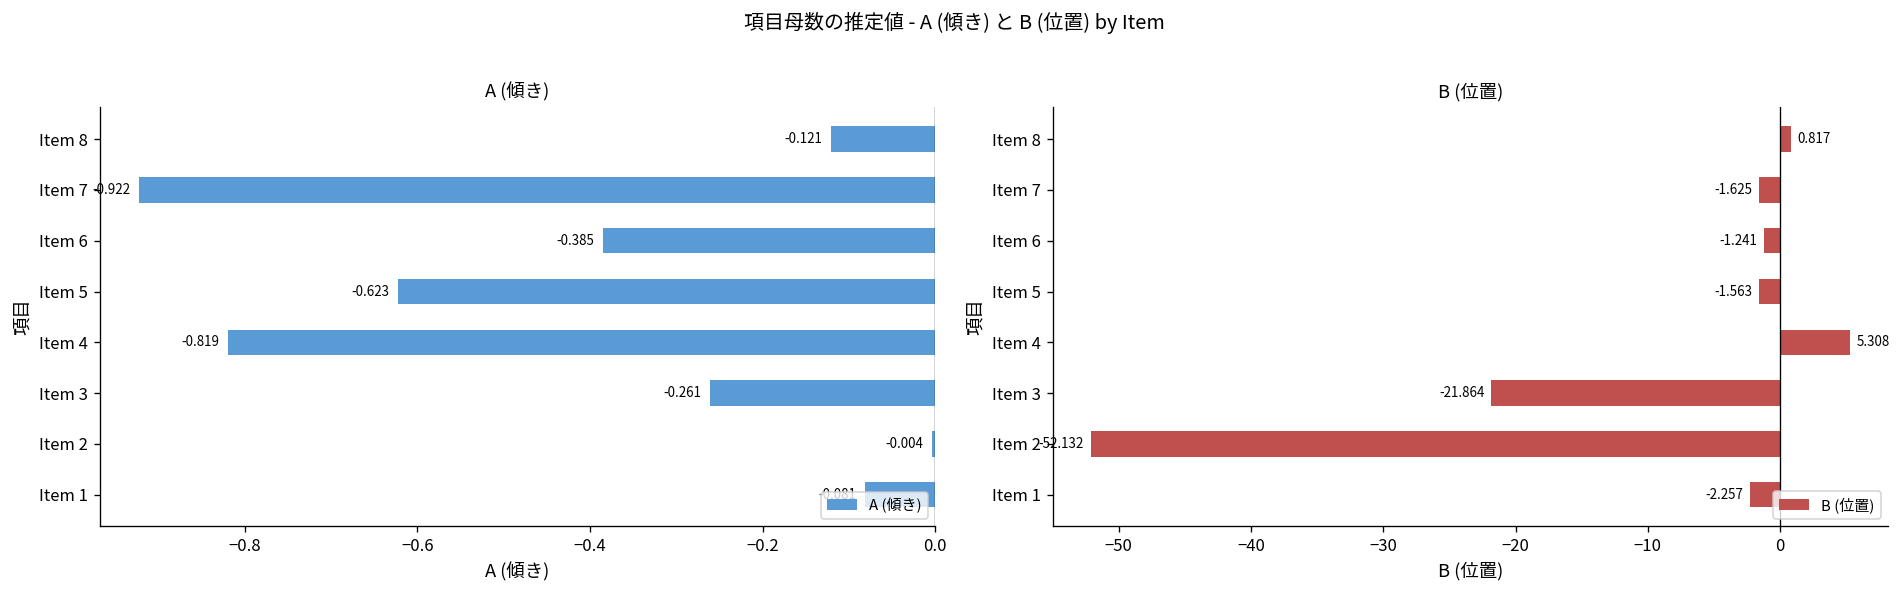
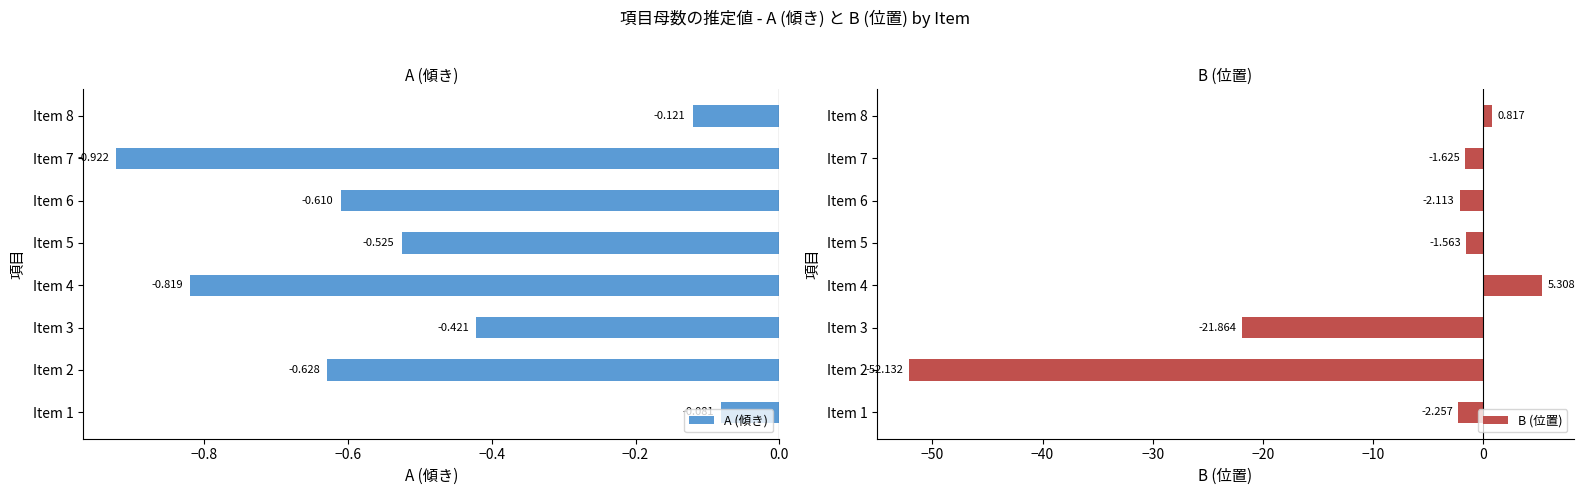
  {
    "A (傾き)": {
      "Item 8": -0.121,
      "Item 7": -0.922,
-     "Item 6": -0.385,
-     "Item 5": -0.623,
+     "Item 6": -0.610,
+     "Item 5": -0.525,
      "Item 4": -0.819,
-     "Item 3": -0.261,
-     "Item 2": -0.004
+     "Item 3": -0.421,
+     "Item 2": -0.628
    },
    "B (位置)": {
      "Item 8": 0.817,
      "Item 7": -1.625,
-     "Item 6": -1.241,
+     "Item 6": -2.113,
      "Item 5": -1.563,
      "Item 4": 5.308,
      "Item 3": -21.864,
      "Item 2": -52.132,
      "Item 1": -2.257
    }
  }
